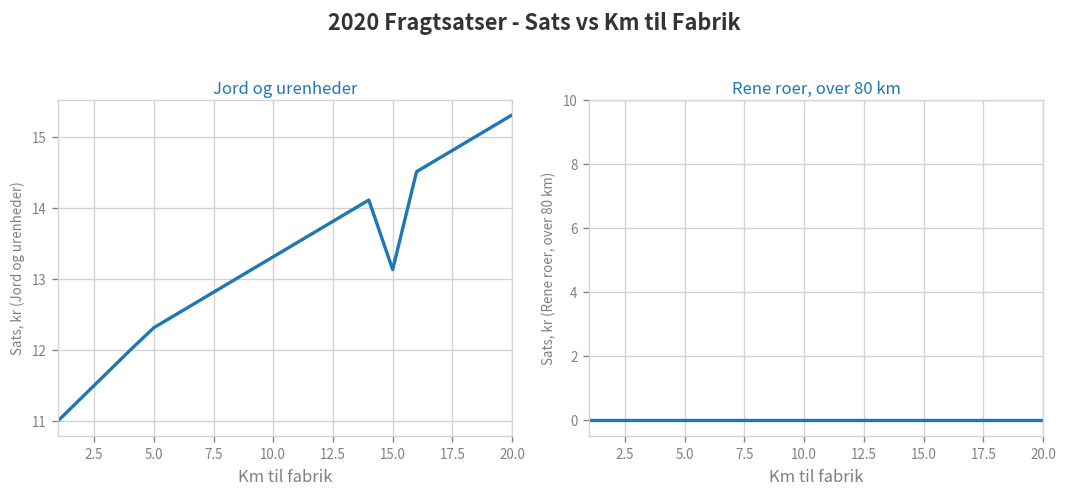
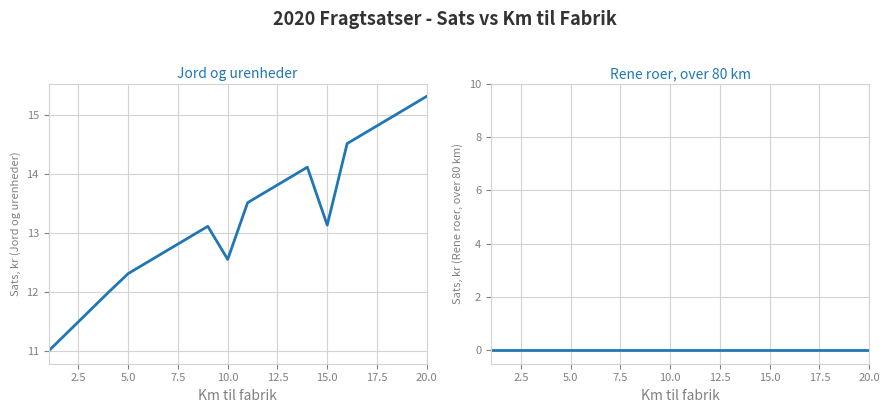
  {
    "Jord og urenheder": {
      "5.0": 12.3,
-     "10.0": 13.3,
+     "10.0": 12.6,
      "15.0": 13.1,
      "20.0": 15.3
    },
    "Rene roer, over 80 km": {
      "5.0": 0.0,
      "10.0": 0.0,
      "15.0": 0.0,
      "20.0": 0.0
    }
  }
